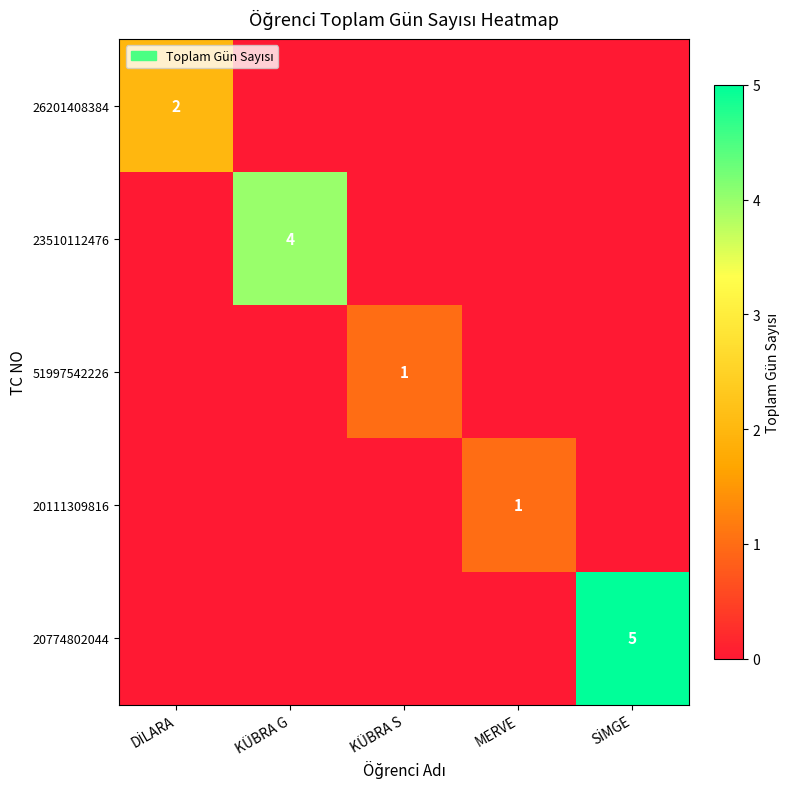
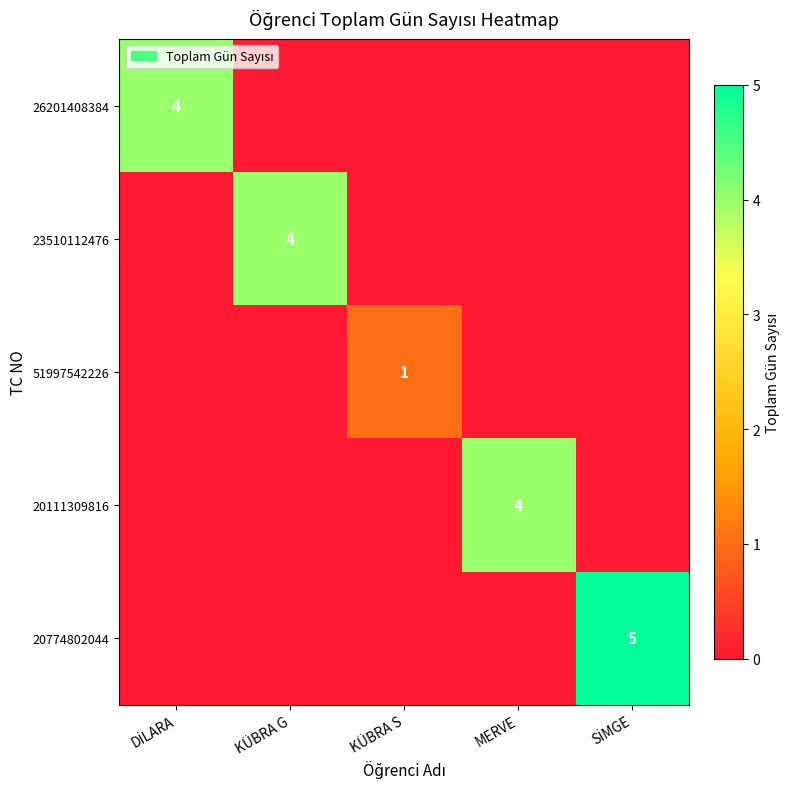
  {
    "26201408384": {
-     "DİLARA": 2
+     "DİLARA": 4
    },
    "23510112476": {
      "KÜBRA G": 4
    },
    "51997542226": {
      "KÜBRA S": 1
    },
    "20111309816": {
-     "MERVE": 1
+     "MERVE": 4
    },
    "20774802044": {
      "SİMGE": 5
    }
  }
